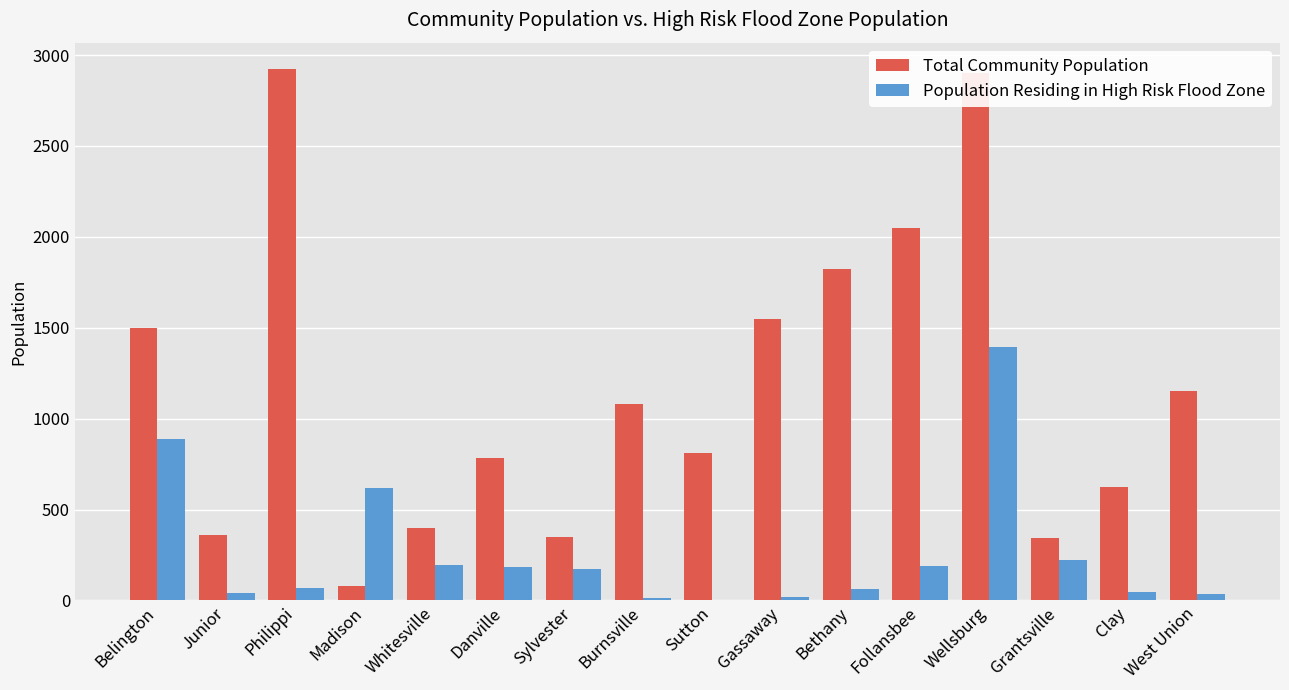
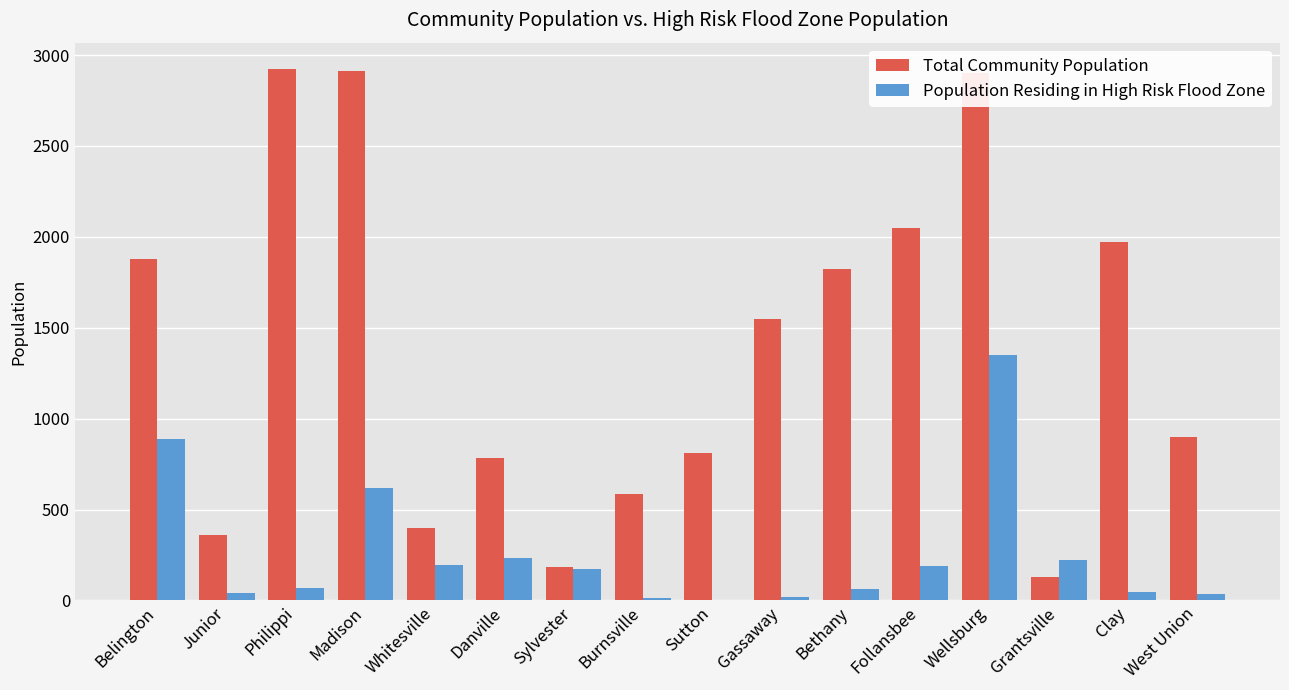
  {
    "Total Community Population": {
-     "Belington": 1500,
+     "Belington": 1880,
      "Junior": 360,
      "Philippi": 2920,
-     "Madison": 80,
+     "Madison": 2910,
      "Whitesville": 400,
      "Danville": 780,
-     "Sylvester": 350,
-     "Burnsville": 1080,
+     "Sylvester": 180,
+     "Burnsville": 580,
      "Sutton": 810,
      "Gassaway": 1550,
      "Bethany": 1820,
      "Follansbee": 2050,
-     "Grantsville": 340,
-     "Clay": 630,
-     "West Union": 1150
+     "Grantsville": 130,
+     "Clay": 1970,
+     "West Union": 900
    },
    "Population Residing in High Risk Flood Zone": {
      "Belington": 890,
      "Junior": 40,
      "Philippi": 70,
      "Madison": 620,
      "Whitesville": 200,
-     "Danville": 180,
+     "Danville": 230,
      "Sylvester": 170,
      "Sutton": 0,
      "Gassaway": 20,
      "Bethany": 70,
      "Follansbee": 190,
-     "Wellsburg": 1400,
+     "Wellsburg": 1350,
      "Grantsville": 220,
      "Clay": 50,
      "West Union": 40
    }
  }
